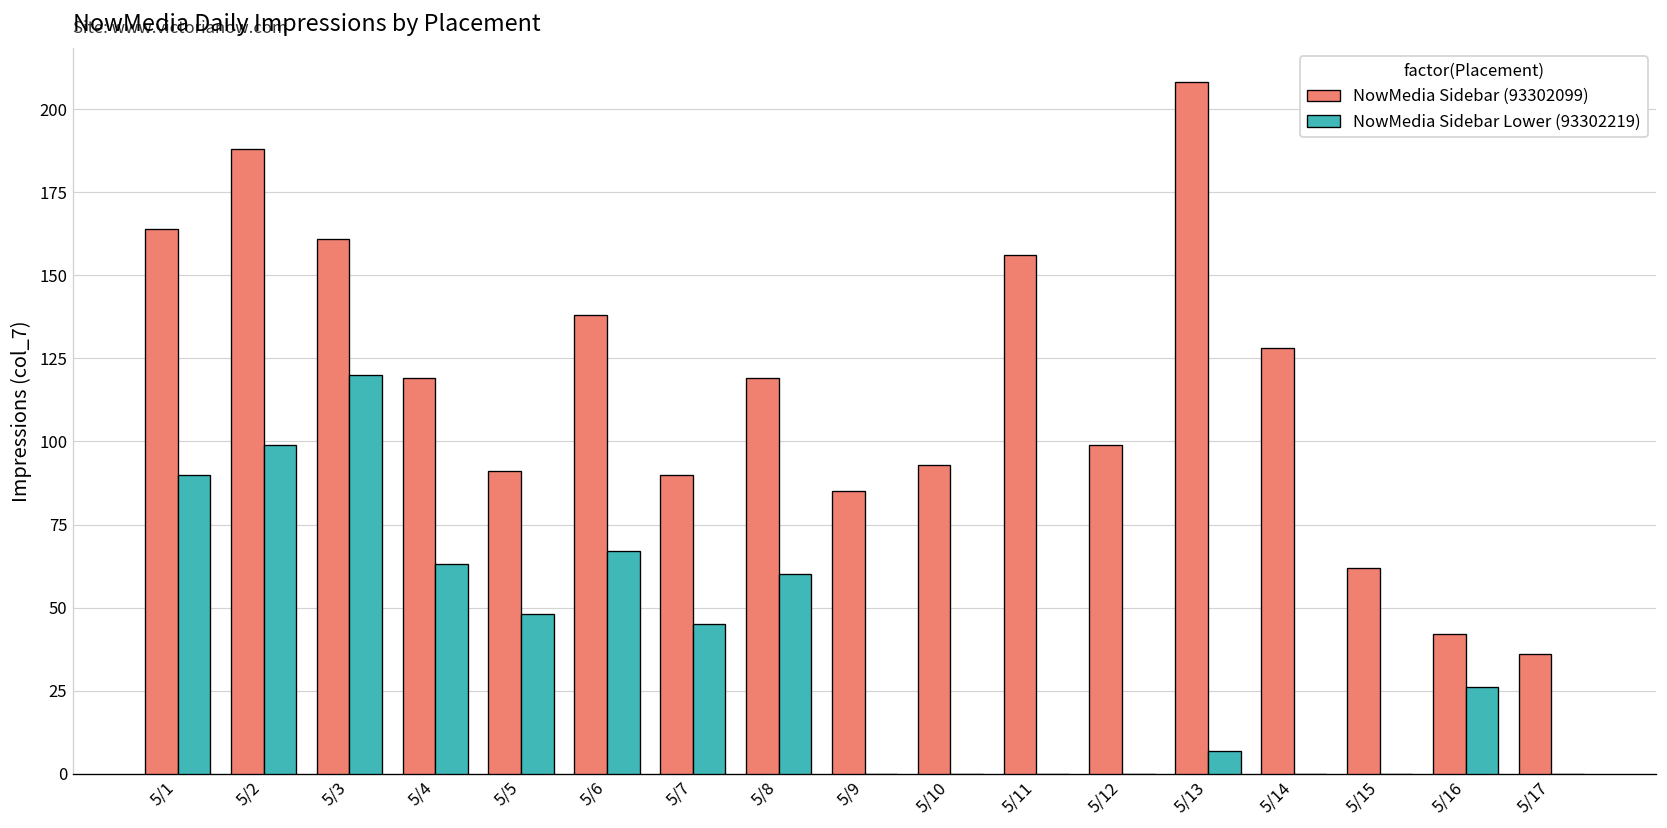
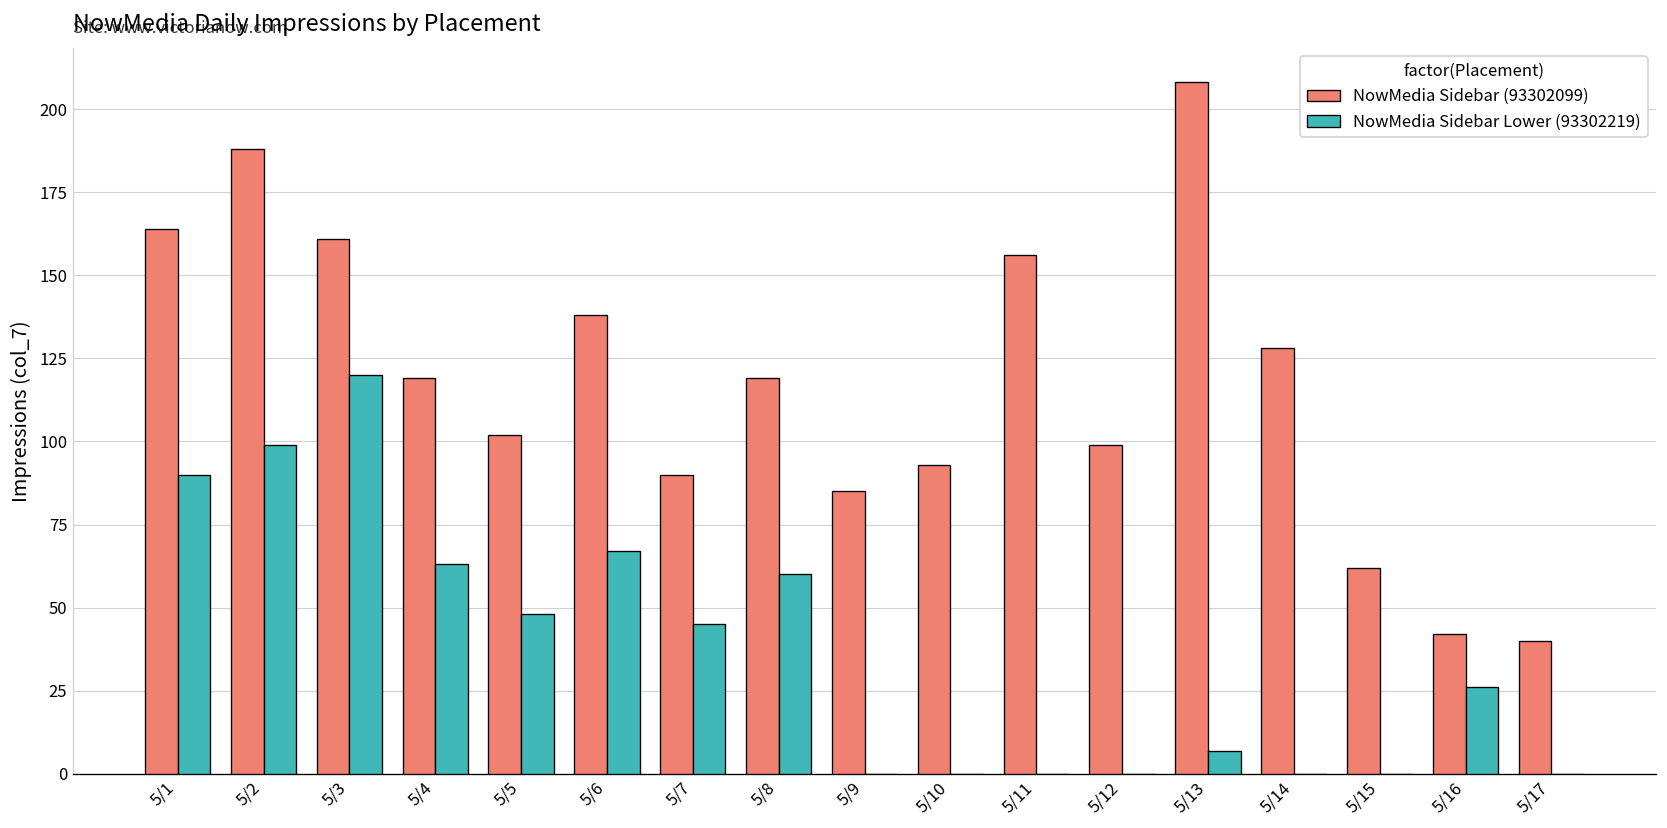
  {
    "NowMedia Sidebar (93302099)": {
      "5/1": 164,
      "5/2": 188,
      "5/3": 161,
      "5/4": 119,
-     "5/5": 91,
+     "5/5": 102,
      "5/6": 138,
      "5/7": 90,
      "5/8": 119,
      "5/9": 85,
      "5/10": 93,
      "5/11": 156,
      "5/12": 99,
      "5/13": 208,
      "5/14": 128,
      "5/15": 62,
      "5/16": 42,
-     "5/17": 36
+     "5/17": 40
    },
    "NowMedia Sidebar Lower (93302219)": {
      "5/1": 90,
      "5/2": 99,
      "5/3": 120,
      "5/4": 63,
      "5/5": 48,
      "5/6": 67,
      "5/7": 45,
      "5/8": 60,
      "5/9": 0,
      "5/10": 0,
      "5/11": 0,
      "5/12": 0,
      "5/13": 7,
      "5/14": 0,
      "5/15": 0,
      "5/16": 26,
      "5/17": 0
    }
  }
